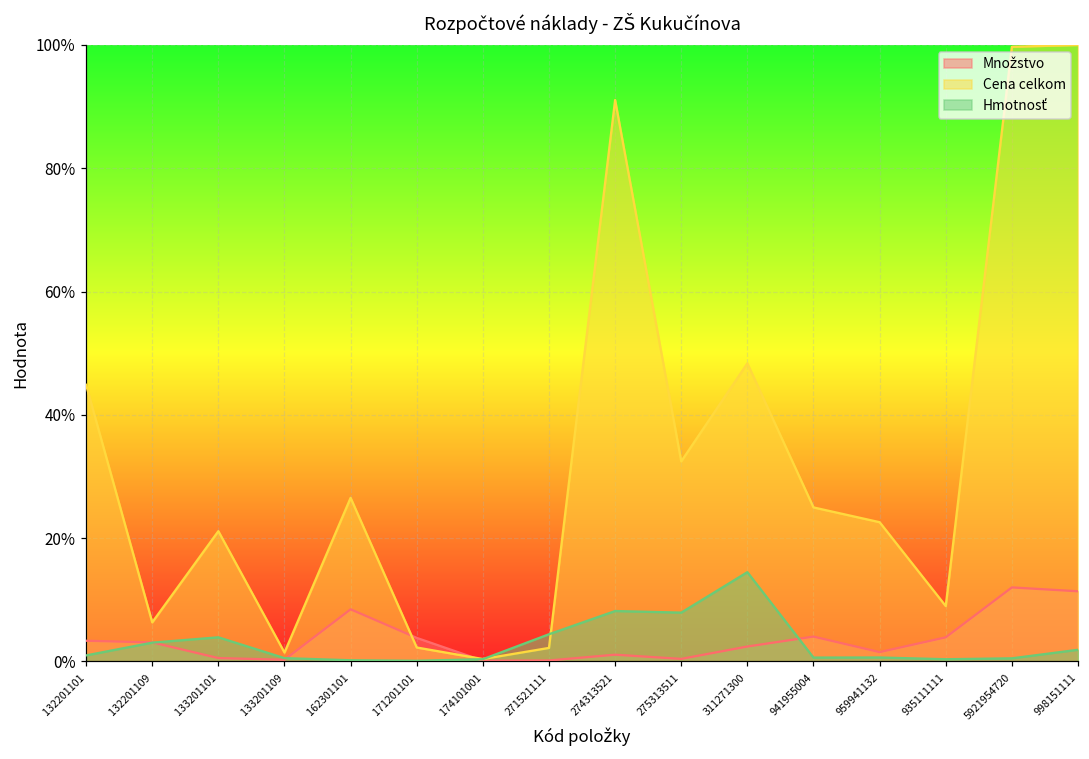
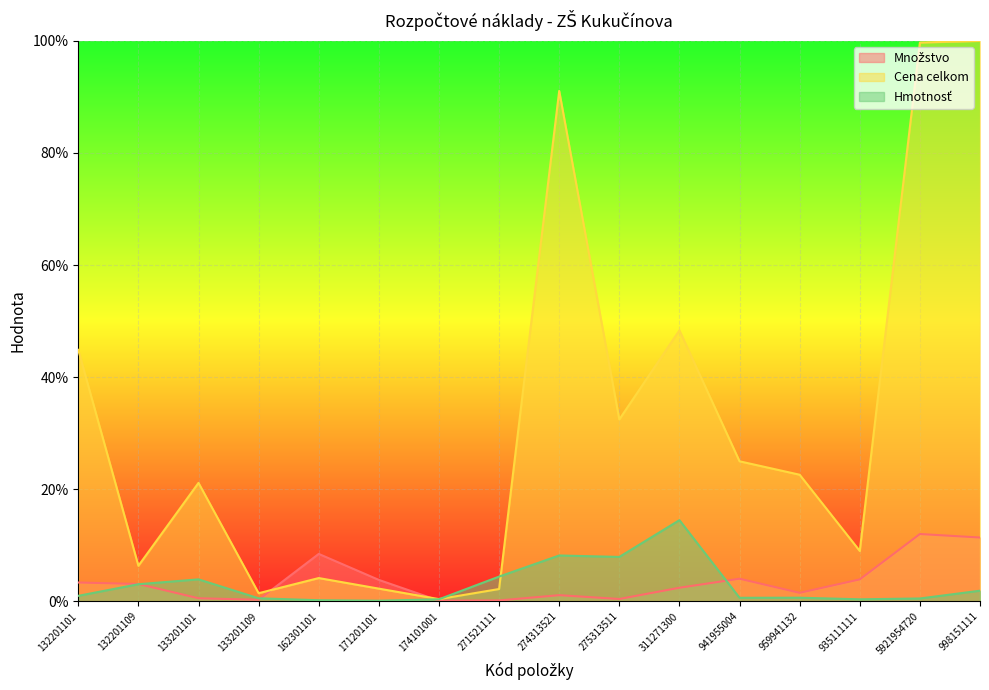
  {
    "Množstvo": {
      "132201101": "3%",
      "133201101": "1%",
      "162301101": "8%",
      "171201101": "4%",
      "271521111": "0%",
      "274313521": "1%",
      "275313511": "0%",
      "311271300": "2%",
      "941955004": "4%",
      "959941132": "2%",
      "935111111": "4%",
      "5921954720": "12%",
      "998151111": "11%"
    },
    "Cena celkom": {
      "132201101": "45%",
      "132201109": "6%",
      "133201101": "21%",
      "133201109": "1%",
-     "162301101": "27%",
+     "162301101": "4%",
      "171201101": "2%",
      "271521111": "2%",
      "274313521": "91%",
      "275313511": "32%",
      "311271300": "48%",
      "941955004": "25%",
      "959941132": "23%",
      "935111111": "9%",
      "5921954720": "100%",
      "998151111": "100%"
    },
    "Hmotnosť": {
      "132201101": "1%",
      "133201101": "4%",
      "162301101": "0%",
      "171201101": "0%",
      "271521111": "4%",
      "274313521": "8%",
      "275313511": "8%",
      "311271300": "14%",
      "941955004": "1%",
      "959941132": "1%",
      "935111111": "0%",
      "5921954720": "1%",
      "998151111": "2%"
    }
  }
